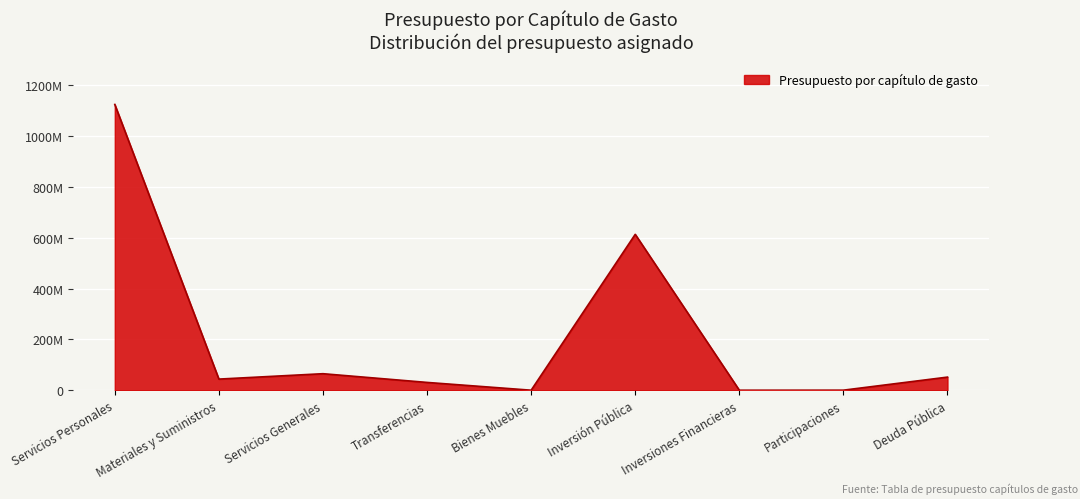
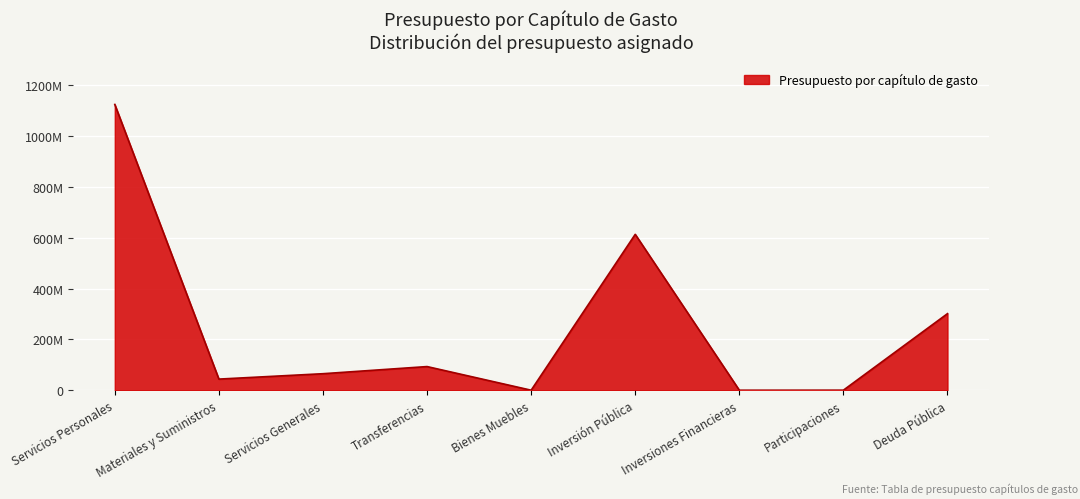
  {
    "Servicios Personales": 1120000000,
    "Materiales y Suministros": 40000000,
    "Servicios Generales": 60000000,
-   "Transferencias": 30000000,
+   "Transferencias": 90000000,
    "Bienes Muebles": 0,
    "Inversión Pública": 610000000,
    "Inversiones Financieras": 0,
    "Participaciones": 0,
-   "Deuda Pública": 50000000
+   "Deuda Pública": 300000000
  }
